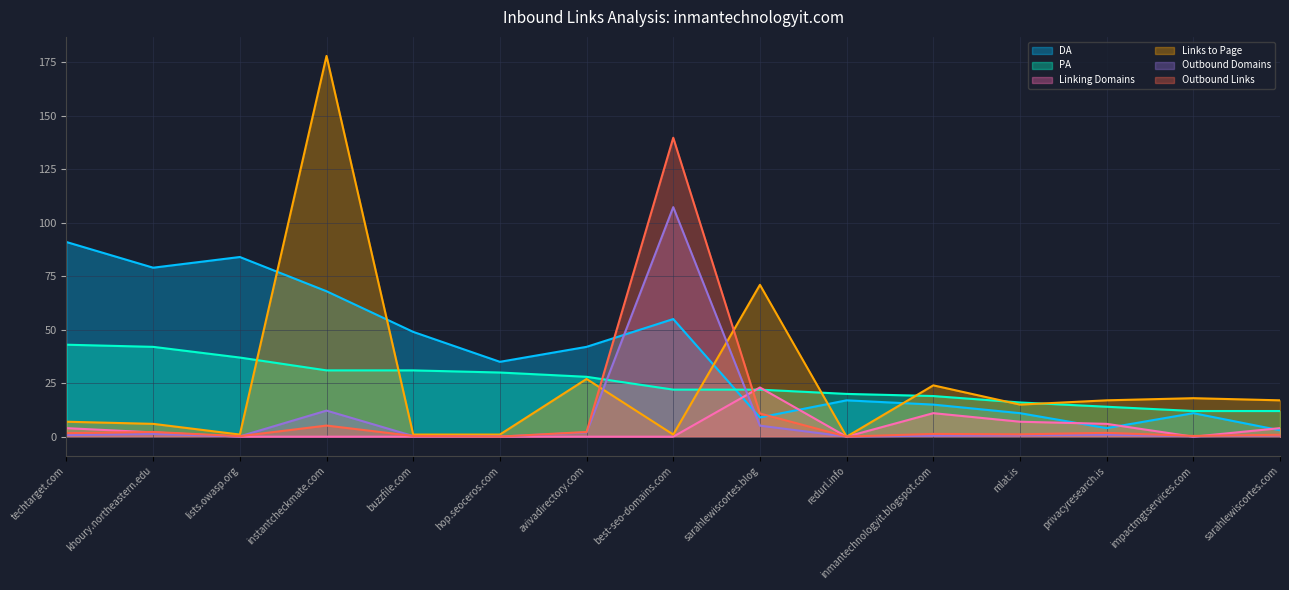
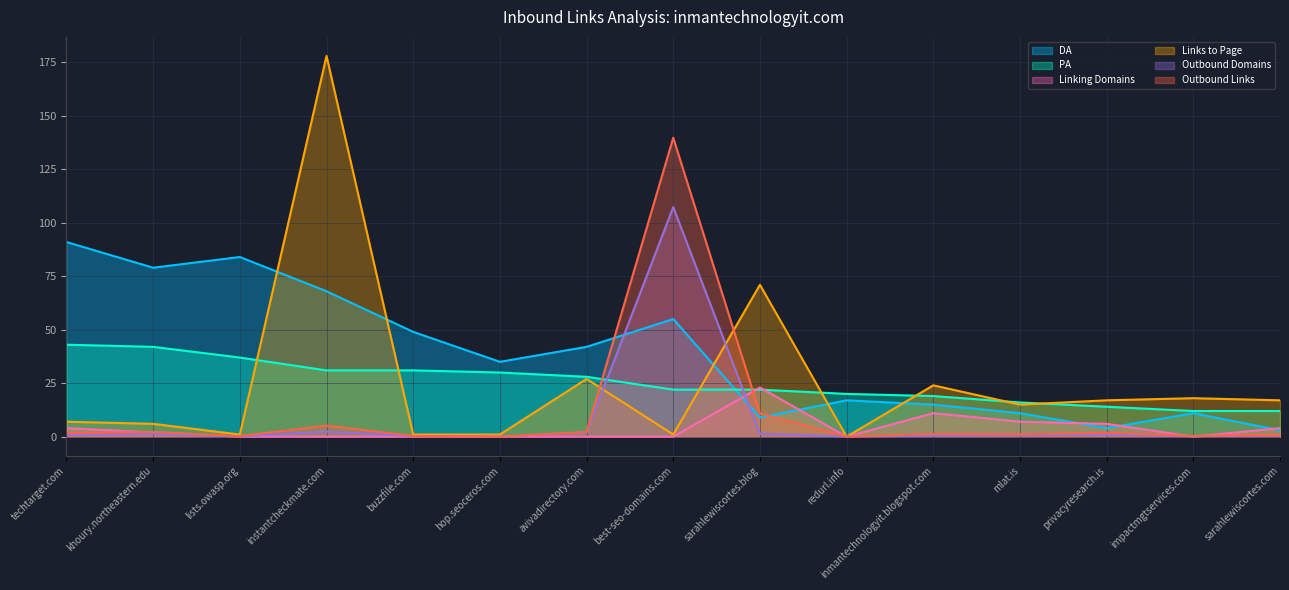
  {
    "Outbound Domains": {
-     "instantcheckmate.com": 12,
+     "instantcheckmate.com": 2,
      "best-seo-domains.com": 107,
-     "sarahlewiscortes.blog": 5
+     "sarahlewiscortes.blog": 1
    }
  }
